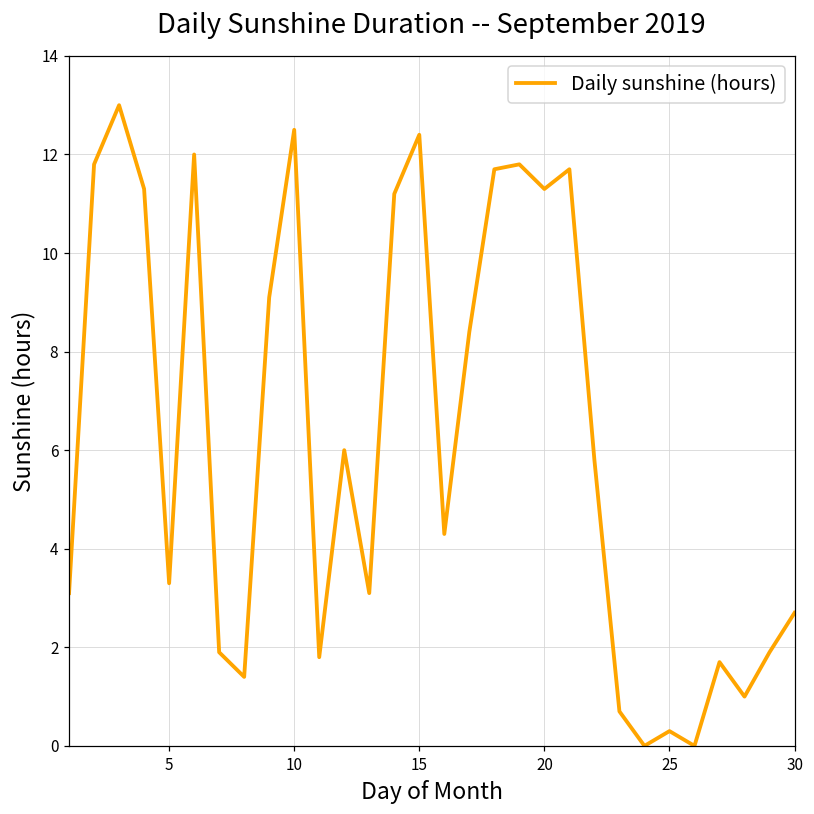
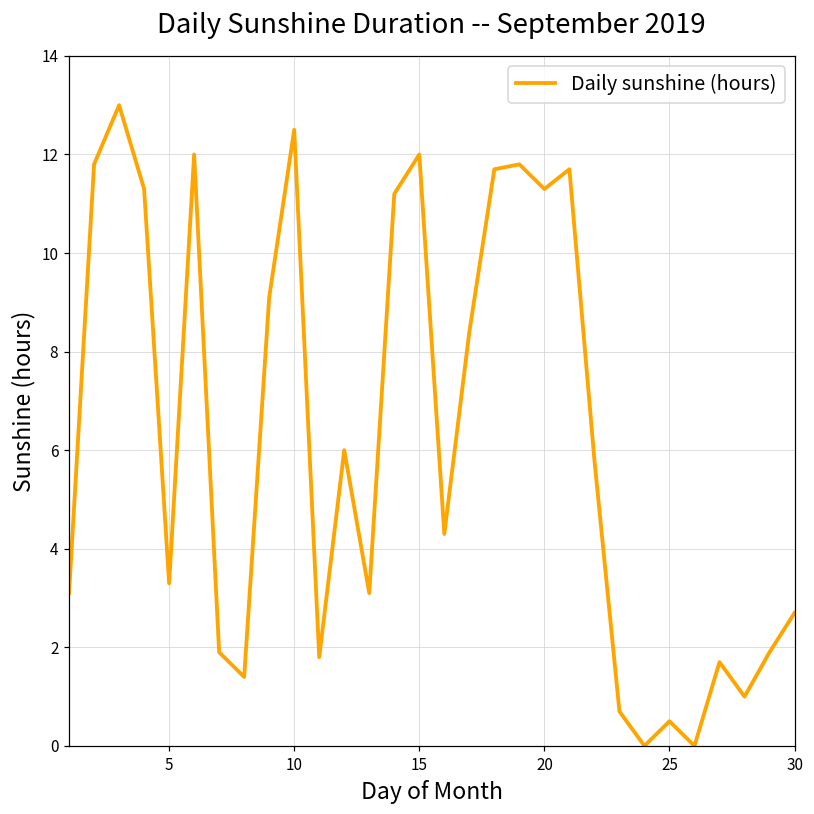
  {
    "5": 3.3,
    "10": 12.5,
-   "15": 12.4,
+   "15": 12.0,
    "20": 11.3,
-   "25": 0.3,
+   "25": 0.5,
    "30": 2.7
  }
